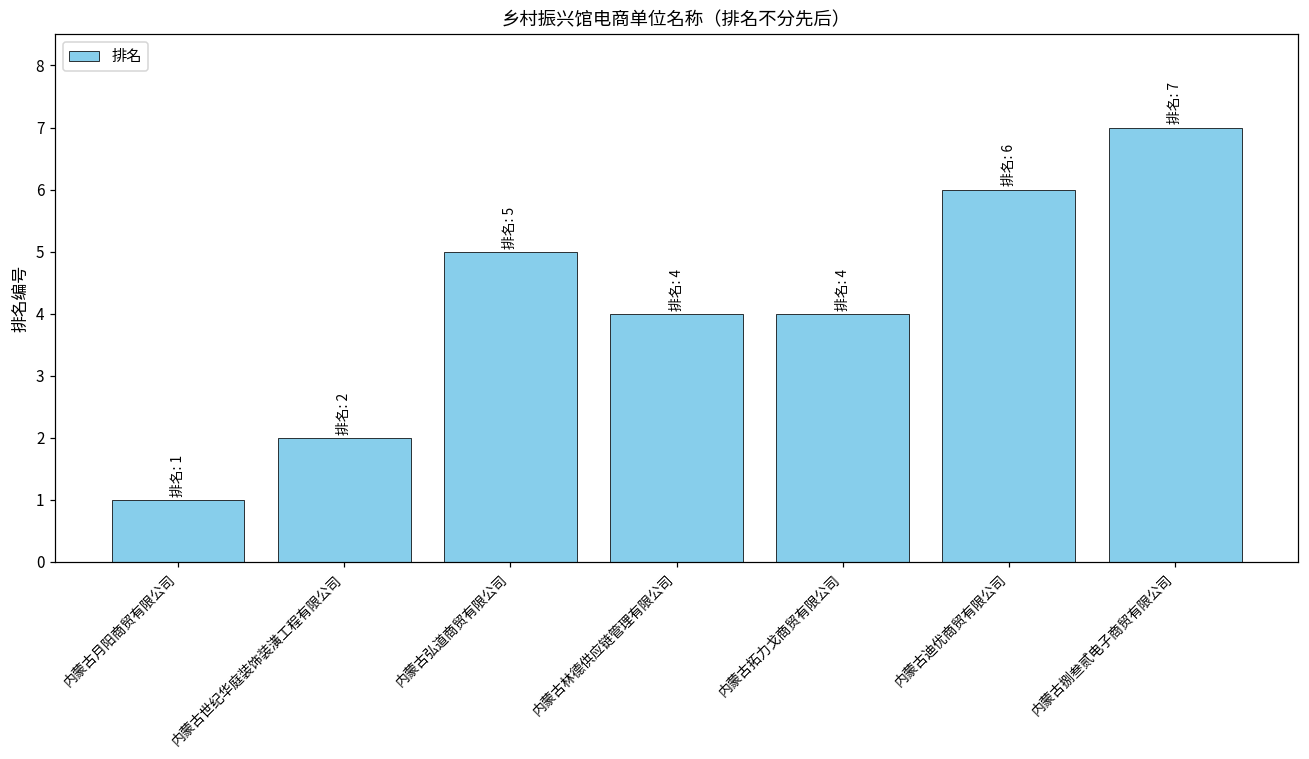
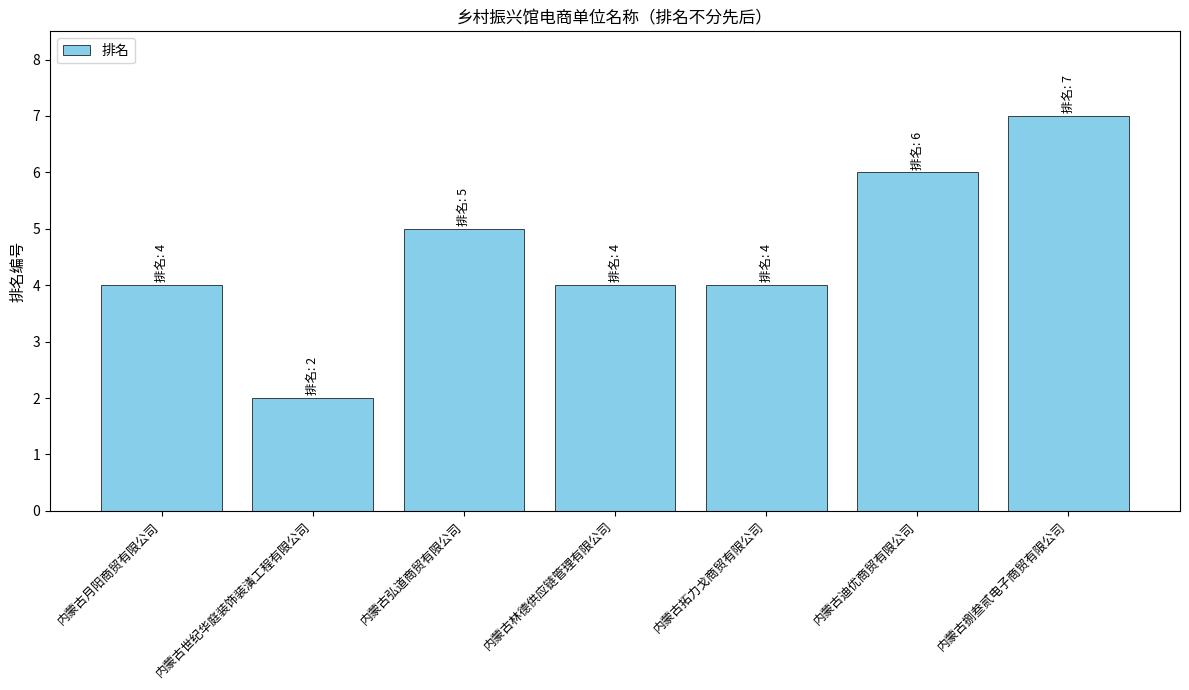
  {
-   "内蒙古月阳商贸有限公司": 1,
+   "内蒙古月阳商贸有限公司": 4,
    "内蒙古世纪华庭装饰装潢工程有限公司": 2,
    "内蒙古弘道商贸有限公司": 5,
    "内蒙古林德供应链管理有限公司": 4,
    "内蒙古拓力戈商贸有限公司": 4,
    "内蒙古迪优商贸有限公司": 6,
    "内蒙古捌叁贰电子商贸有限公司": 7
  }
